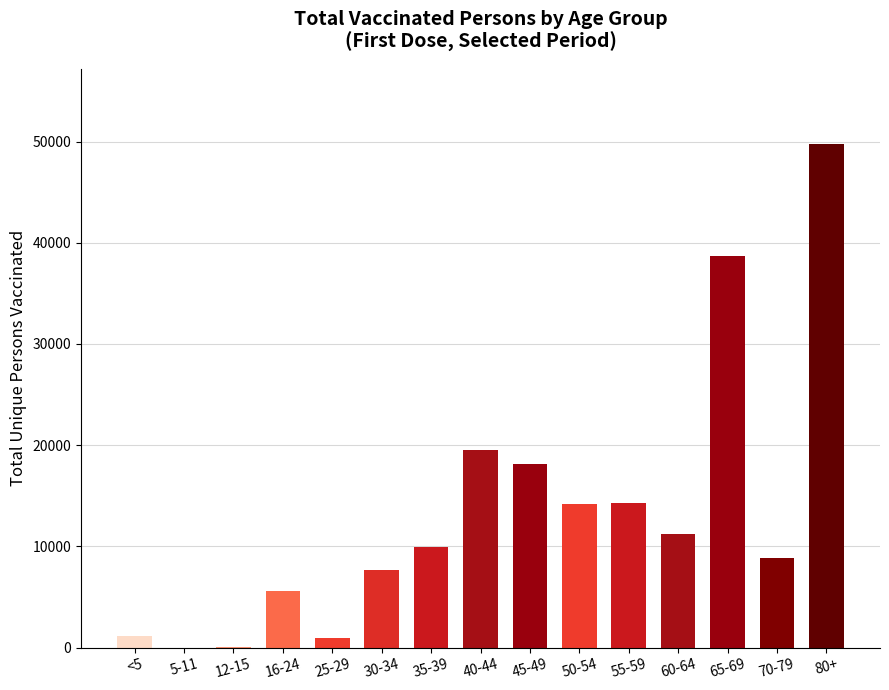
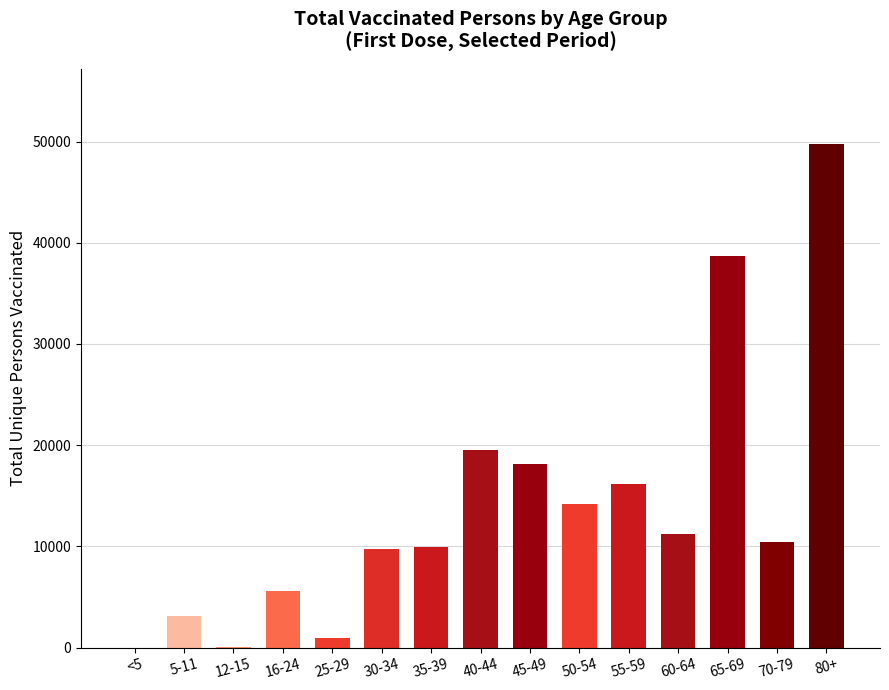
  {
-   "<5": 1100,
-   "5-11": 0,
+   "<5": 0,
+   "5-11": 3100,
    "16-24": 5600,
    "25-29": 900,
-   "30-34": 7700,
+   "30-34": 9700,
    "35-39": 10000,
    "40-44": 19600,
    "45-49": 18100,
    "50-54": 14200,
-   "55-59": 14300,
+   "55-59": 16100,
    "60-64": 11200,
    "65-69": 38700,
-   "70-79": 8900,
+   "70-79": 10500,
    "80+": 49700
  }
